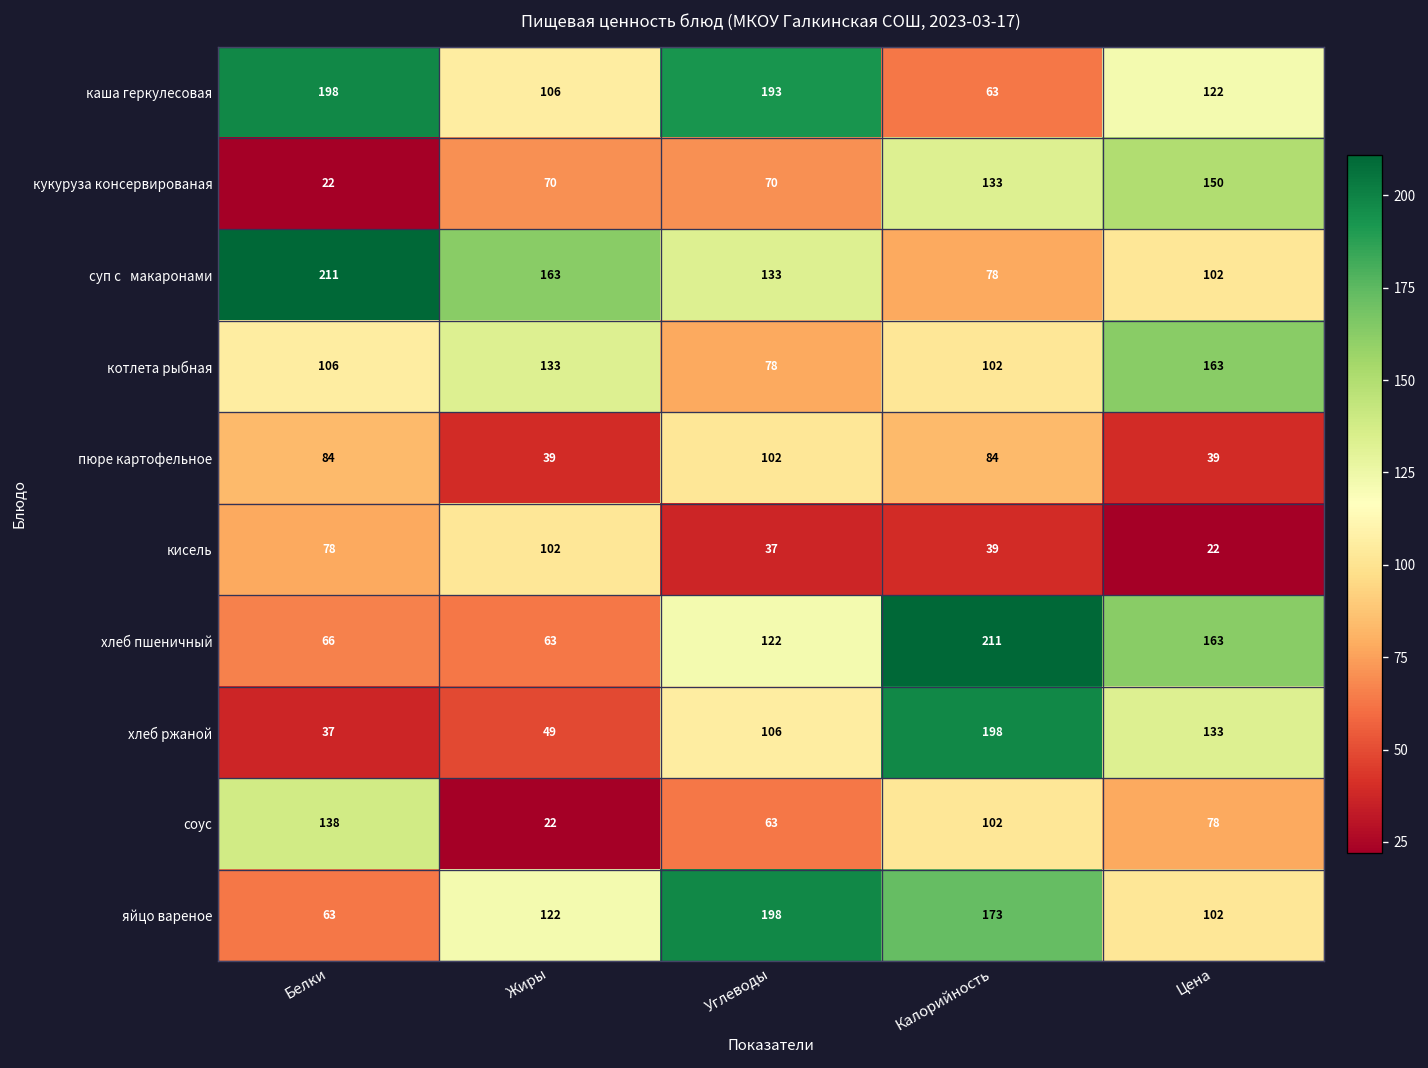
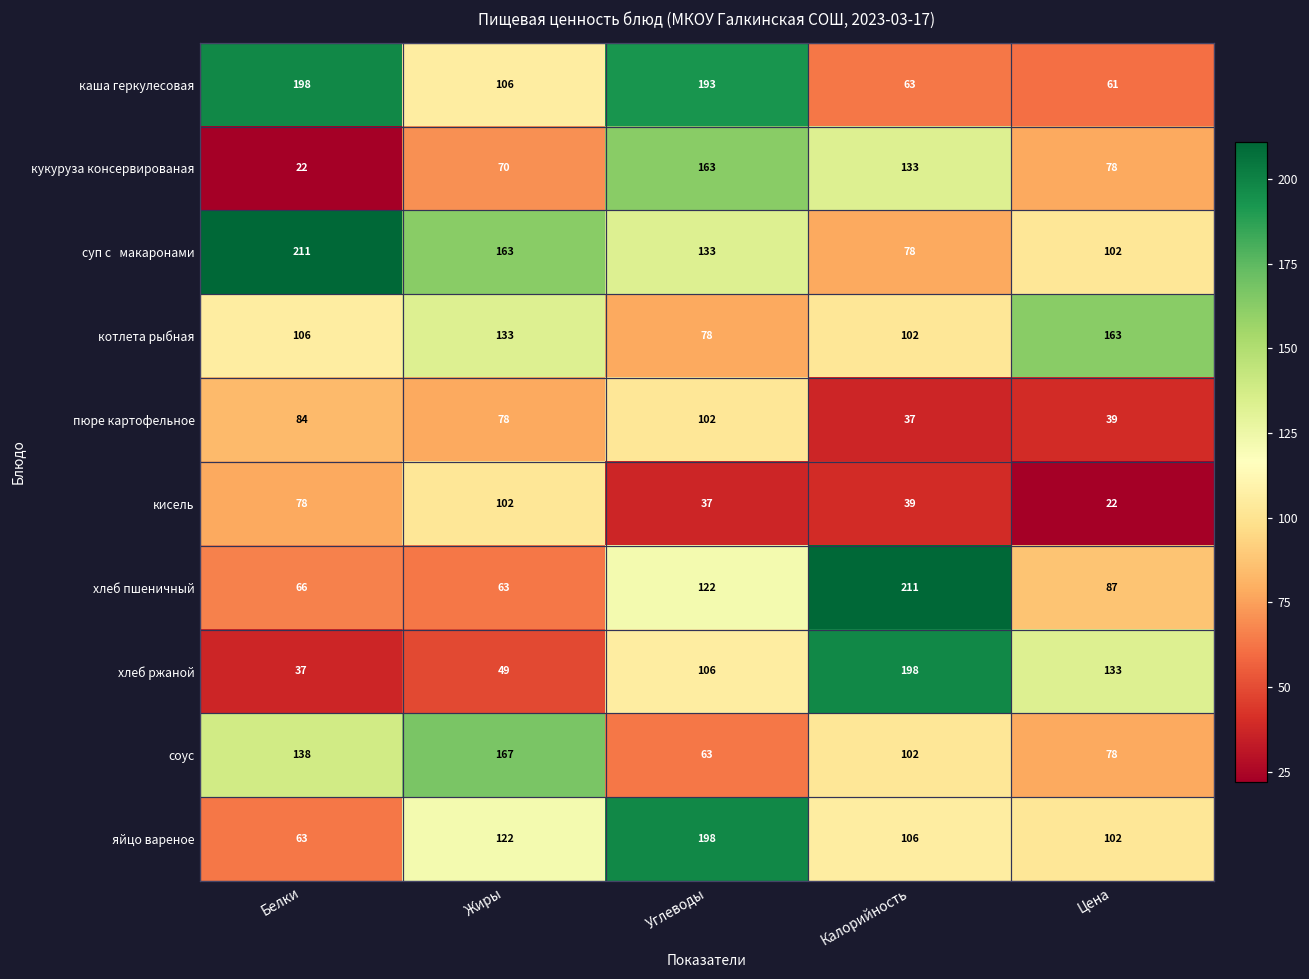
  {
    "каша геркулесовая": {
      "Белки": 198,
      "Жиры": 106,
      "Углеводы": 193,
      "Калорийность": 63,
-     "Цена": 122
+     "Цена": 61
    },
    "кукуруза консервированая": {
      "Белки": 22,
      "Жиры": 70,
-     "Углеводы": 70,
+     "Углеводы": 163,
      "Калорийность": 133,
-     "Цена": 150
+     "Цена": 78
    },
    "суп с макаронами": {
      "Белки": 211,
      "Жиры": 163,
      "Углеводы": 133,
      "Калорийность": 78,
      "Цена": 102
    },
    "котлета рыбная": {
      "Белки": 106,
      "Жиры": 133,
      "Углеводы": 78,
      "Калорийность": 102,
      "Цена": 163
    },
    "пюре картофельное": {
      "Белки": 84,
-     "Жиры": 39,
+     "Жиры": 78,
      "Углеводы": 102,
-     "Калорийность": 84,
+     "Калорийность": 37,
      "Цена": 39
    },
    "кисель": {
      "Белки": 78,
      "Жиры": 102,
      "Углеводы": 37,
      "Калорийность": 39,
      "Цена": 22
    },
    "хлеб пшеничный": {
      "Белки": 66,
      "Жиры": 63,
      "Углеводы": 122,
      "Калорийность": 211,
-     "Цена": 163
+     "Цена": 87
    },
    "хлеб ржаной": {
      "Белки": 37,
      "Жиры": 49,
      "Углеводы": 106,
      "Калорийность": 198,
      "Цена": 133
    },
    "соус": {
      "Белки": 138,
-     "Жиры": 22,
+     "Жиры": 167,
      "Углеводы": 63,
      "Калорийность": 102,
      "Цена": 78
    },
    "яйцо вареное": {
      "Белки": 63,
      "Жиры": 122,
      "Углеводы": 198,
-     "Калорийность": 173,
+     "Калорийность": 106,
      "Цена": 102
    }
  }
